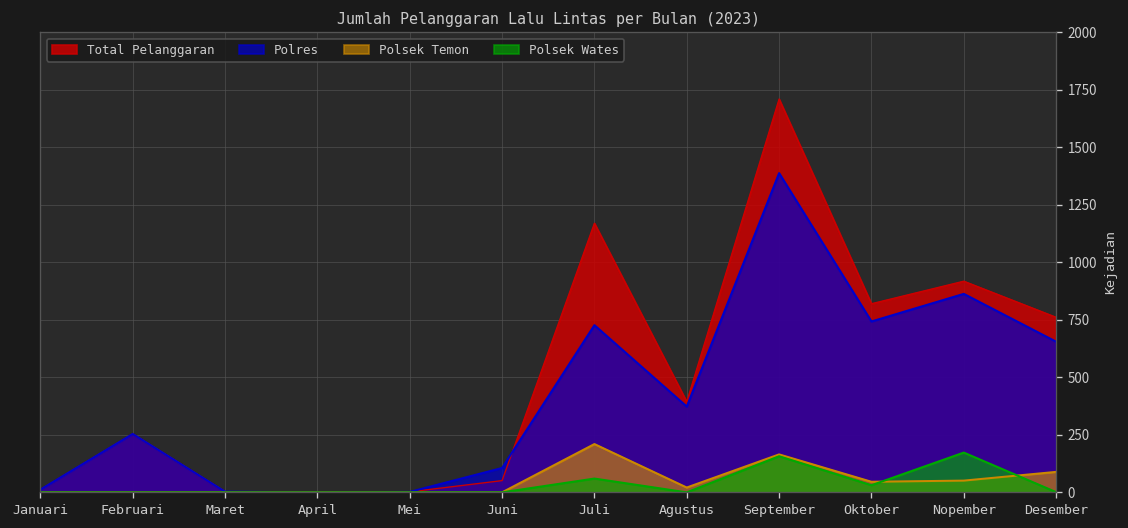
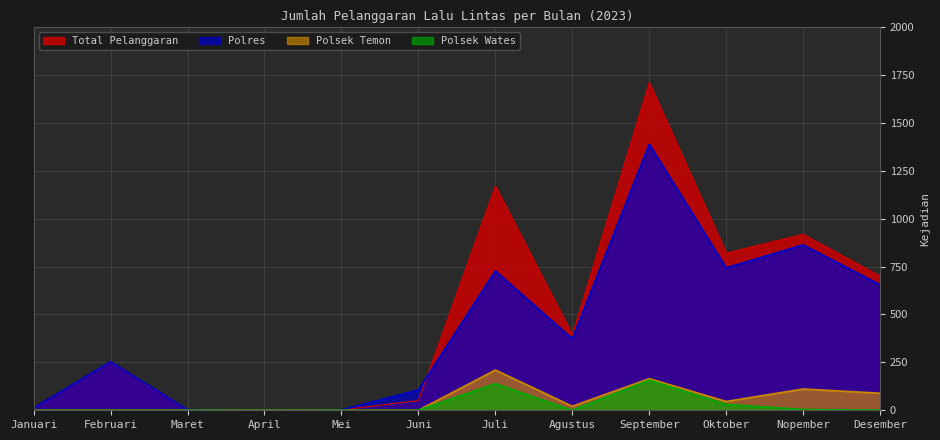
  {
    "Total Pelanggaran": {
      "Juni": 50,
      "Juli": 1170,
      "Agustus": 390,
      "September": 1710,
      "Oktober": 820,
      "Nopember": 920,
-     "Desember": 760
+     "Desember": 700
    },
    "Polres": {
      "Juni": 110,
      "Juli": 730,
      "Agustus": 370,
      "September": 1390,
      "Oktober": 740,
      "Nopember": 860,
      "Desember": 660
    },
    "Polsek Temon": {
      "Juli": 210,
      "Agustus": 20,
      "Oktober": 50,
-     "Nopember": 50,
+     "Nopember": 110,
      "Desember": 90
    },
    "Polsek Wates": {
-     "Juli": 60,
+     "Juli": 140,
      "Agustus": 0,
      "Oktober": 30,
-     "Nopember": 170,
+     "Nopember": 0,
      "Desember": 0
    }
  }
